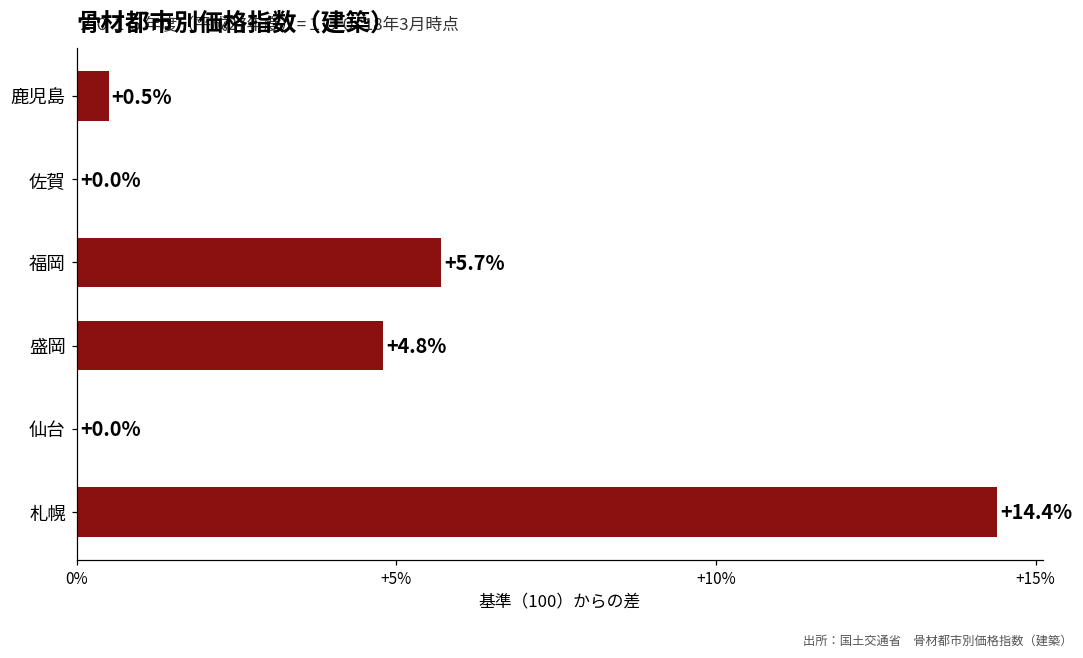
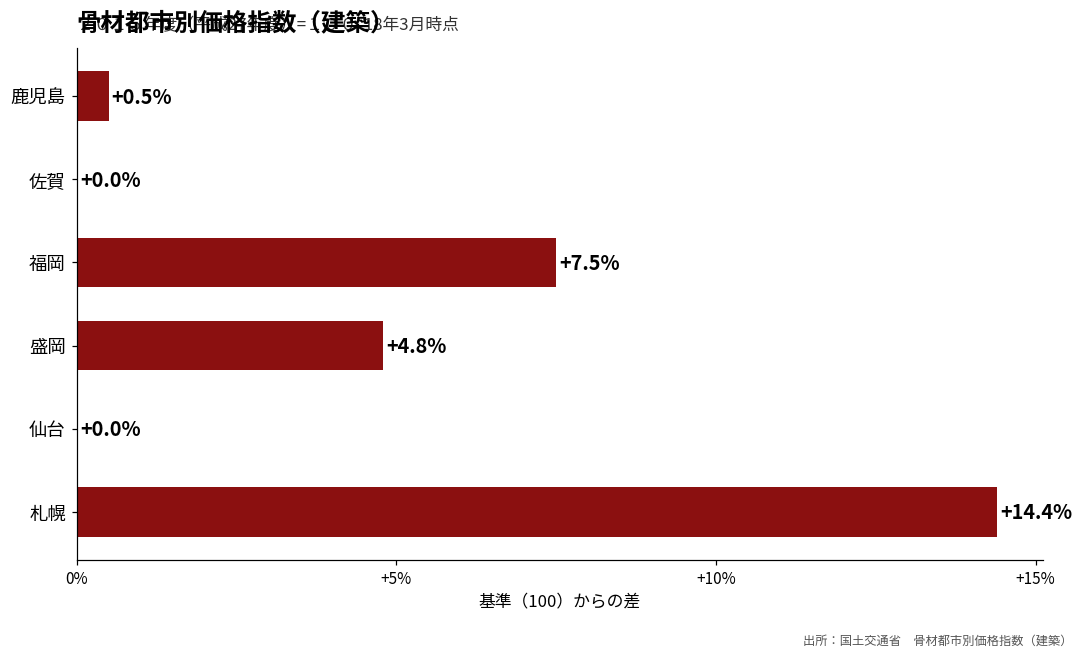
  {
    "鹿児島": "+0.5%",
    "佐賀": "+0.0%",
-   "福岡": "+5.7%",
+   "福岡": "+7.5%",
    "盛岡": "+4.8%",
    "仙台": "+0.0%",
    "札幌": "+14.4%"
  }
